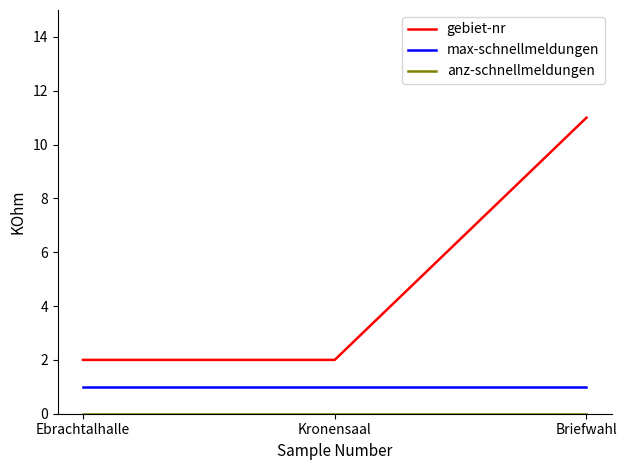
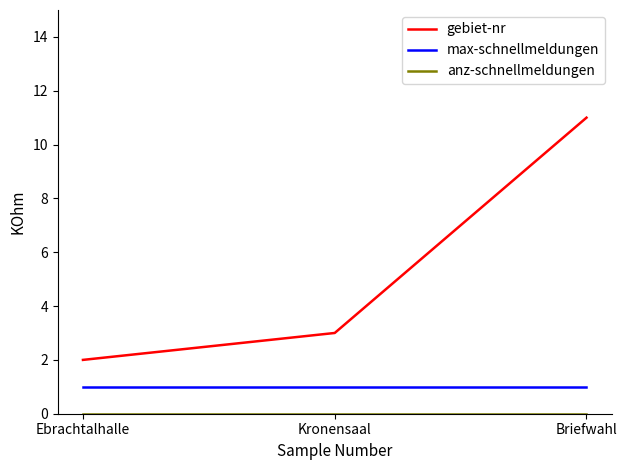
  {
    "gebiet-nr": {
      "Ebrachtalhalle": 2,
-     "Kronensaal": 2,
+     "Kronensaal": 3,
      "Briefwahl": 11
    },
    "max-schnellmeldungen": {
      "Ebrachtalhalle": 1,
      "Kronensaal": 1,
      "Briefwahl": 1
    },
    "anz-schnellmeldungen": {
      "Ebrachtalhalle": 0,
      "Kronensaal": 0,
      "Briefwahl": 0
    }
  }
